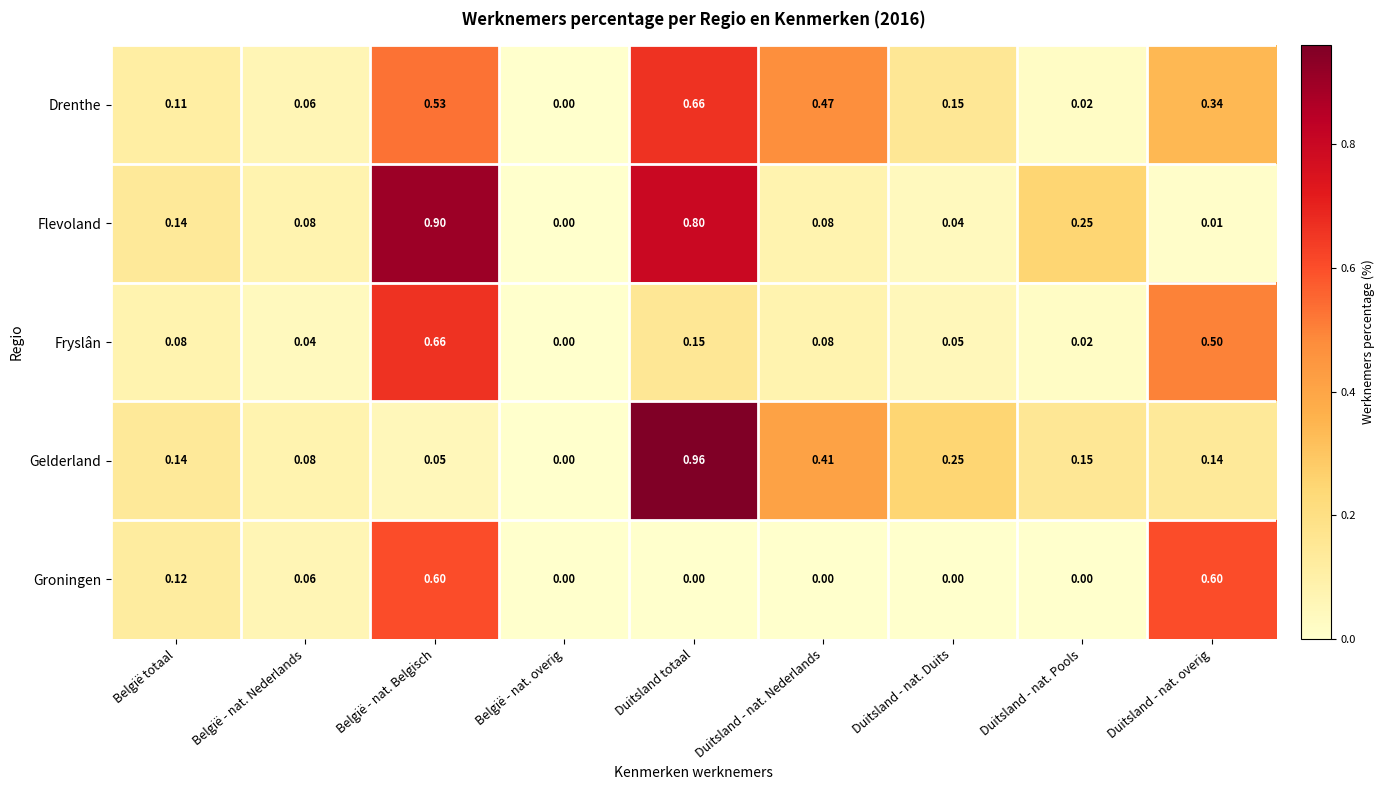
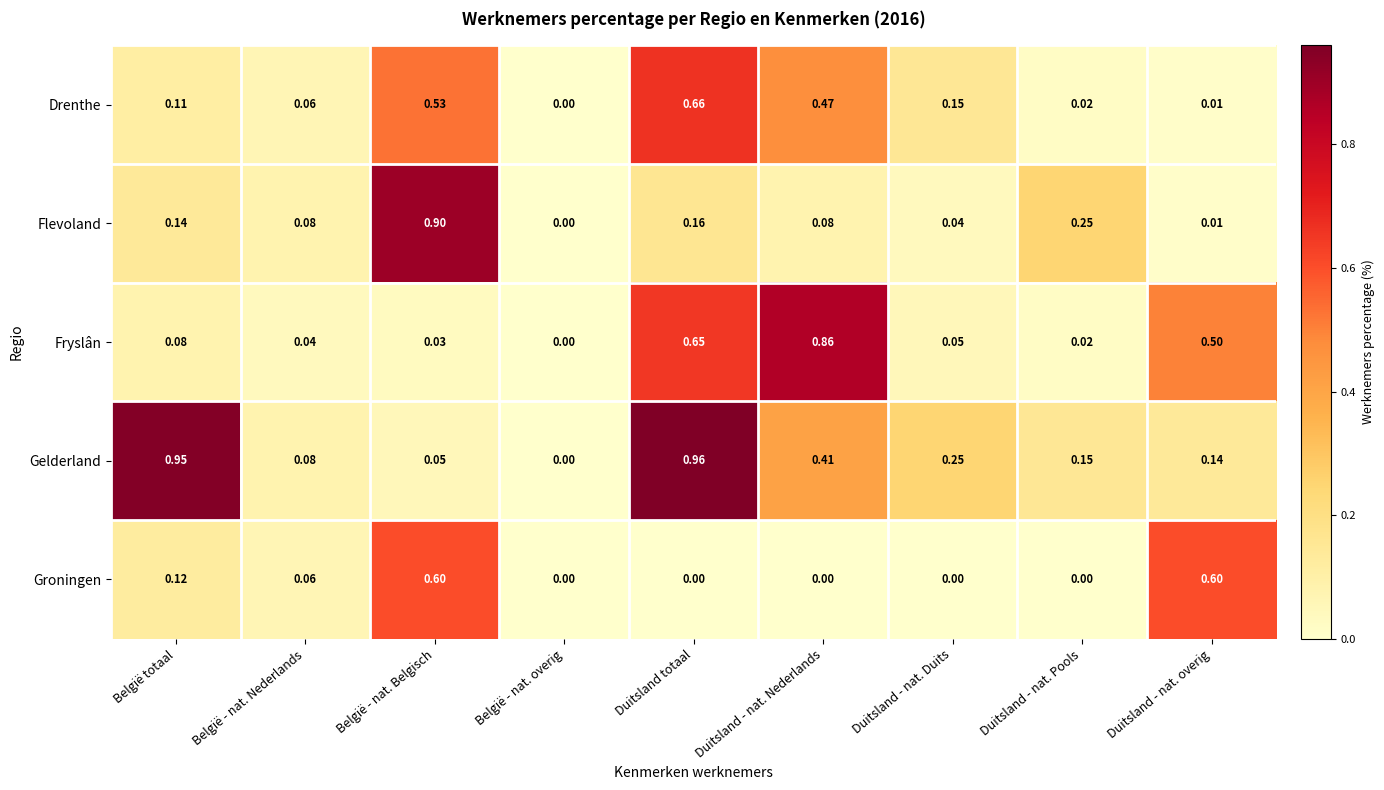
  {
    "Drenthe": {
      "België totaal": 0.11,
      "België - nat. Nederlands": 0.06,
      "België - nat. Belgisch": 0.53,
      "België - nat. overig": 0.00,
      "Duitsland totaal": 0.66,
      "Duitsland - nat. Nederlands": 0.47,
      "Duitsland - nat. Duits": 0.15,
      "Duitsland - nat. Pools": 0.02,
-     "Duitsland - nat. overig": 0.34
+     "Duitsland - nat. overig": 0.01
    },
    "Flevoland": {
      "België totaal": 0.14,
      "België - nat. Nederlands": 0.08,
      "België - nat. Belgisch": 0.90,
      "België - nat. overig": 0.00,
-     "Duitsland totaal": 0.80,
+     "Duitsland totaal": 0.16,
      "Duitsland - nat. Nederlands": 0.08,
      "Duitsland - nat. Duits": 0.04,
      "Duitsland - nat. Pools": 0.25,
      "Duitsland - nat. overig": 0.01
    },
    "Fryslân": {
      "België totaal": 0.08,
      "België - nat. Nederlands": 0.04,
-     "België - nat. Belgisch": 0.66,
+     "België - nat. Belgisch": 0.03,
      "België - nat. overig": 0.00,
-     "Duitsland totaal": 0.15,
-     "Duitsland - nat. Nederlands": 0.08,
+     "Duitsland totaal": 0.65,
+     "Duitsland - nat. Nederlands": 0.86,
      "Duitsland - nat. Duits": 0.05,
      "Duitsland - nat. Pools": 0.02,
      "Duitsland - nat. overig": 0.50
    },
    "Gelderland": {
-     "België totaal": 0.14,
+     "België totaal": 0.95,
      "België - nat. Nederlands": 0.08,
      "België - nat. Belgisch": 0.05,
      "België - nat. overig": 0.00,
      "Duitsland totaal": 0.96,
      "Duitsland - nat. Nederlands": 0.41,
      "Duitsland - nat. Duits": 0.25,
      "Duitsland - nat. Pools": 0.15,
      "Duitsland - nat. overig": 0.14
    },
    "Groningen": {
      "België totaal": 0.12,
      "België - nat. Nederlands": 0.06,
      "België - nat. Belgisch": 0.60,
      "België - nat. overig": 0.00,
      "Duitsland totaal": 0.00,
      "Duitsland - nat. Nederlands": 0.00,
      "Duitsland - nat. Duits": 0.00,
      "Duitsland - nat. Pools": 0.00,
      "Duitsland - nat. overig": 0.60
    }
  }
